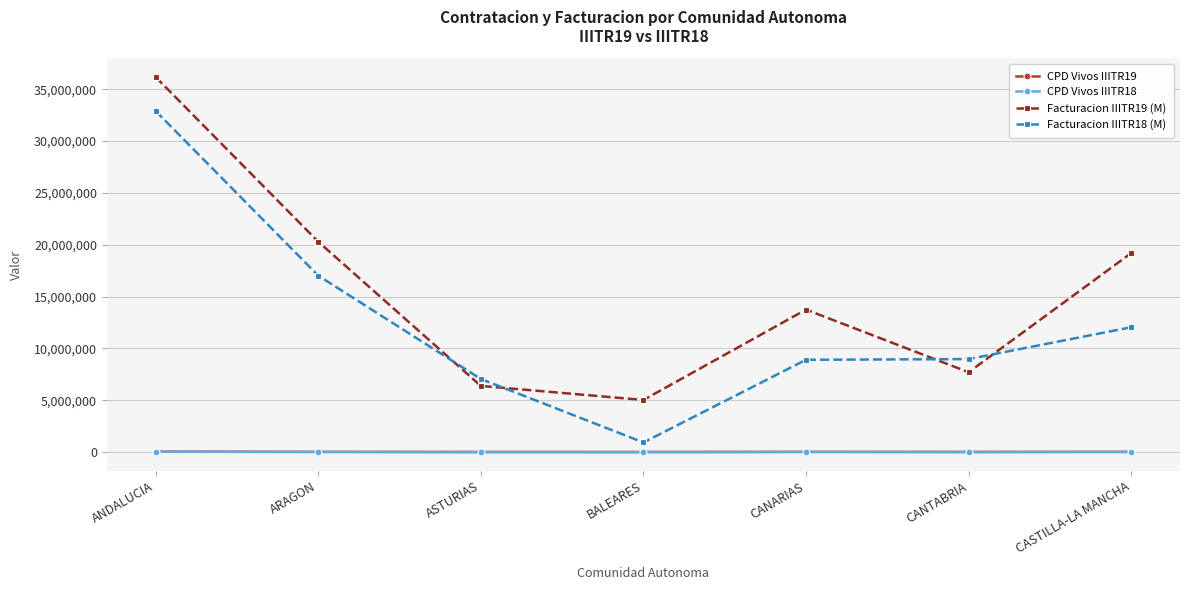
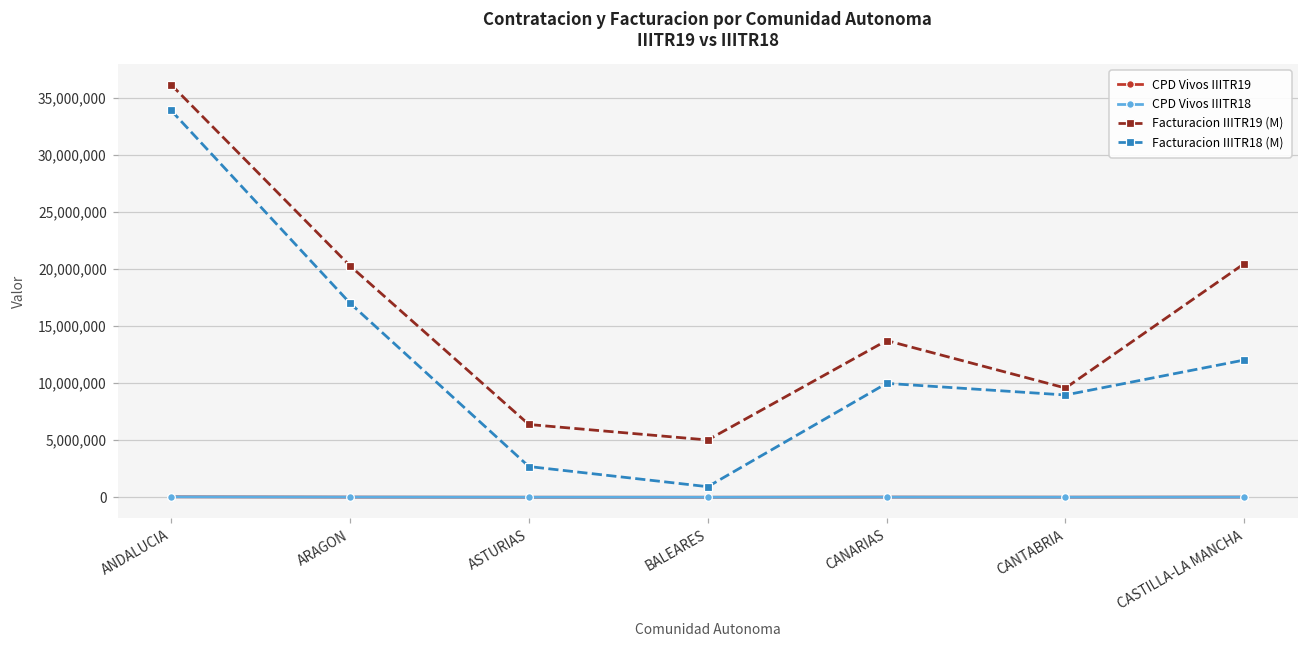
  {
    "CPD Vivos IIITR18": {
      "ANDALUCIA": "0",
      "ARAGON": "0",
      "ASTURIAS": "0",
      "BALEARES": "0",
      "CANARIAS": "0",
      "CANTABRIA": "0",
      "CASTILLA-LA MANCHA": "0"
    },
    "Facturacion IIITR19 (M)": {
      "ANDALUCIA": "36,200,000",
      "ARAGON": "20,300,000",
      "ASTURIAS": "6,400,000",
      "BALEARES": "5,000,000",
      "CANARIAS": "13,700,000",
-     "CANTABRIA": "7,700,000",
-     "CASTILLA-LA MANCHA": "19,200,000"
+     "CANTABRIA": "9,600,000",
+     "CASTILLA-LA MANCHA": "20,500,000"
    },
    "Facturacion IIITR18 (M)": {
-     "ANDALUCIA": "32,900,000",
+     "ANDALUCIA": "33,900,000",
      "ARAGON": "17,000,000",
-     "ASTURIAS": "7,000,000",
+     "ASTURIAS": "2,700,000",
      "BALEARES": "900,000",
-     "CANARIAS": "8,900,000",
+     "CANARIAS": "10,000,000",
      "CANTABRIA": "9,000,000",
      "CASTILLA-LA MANCHA": "12,000,000"
    }
  }
